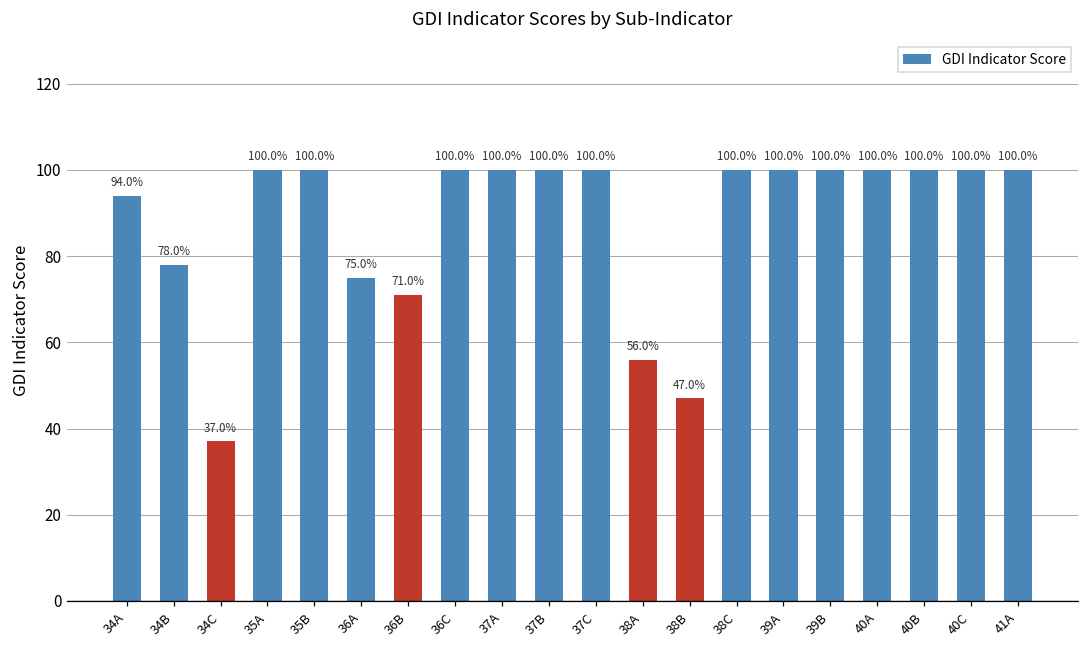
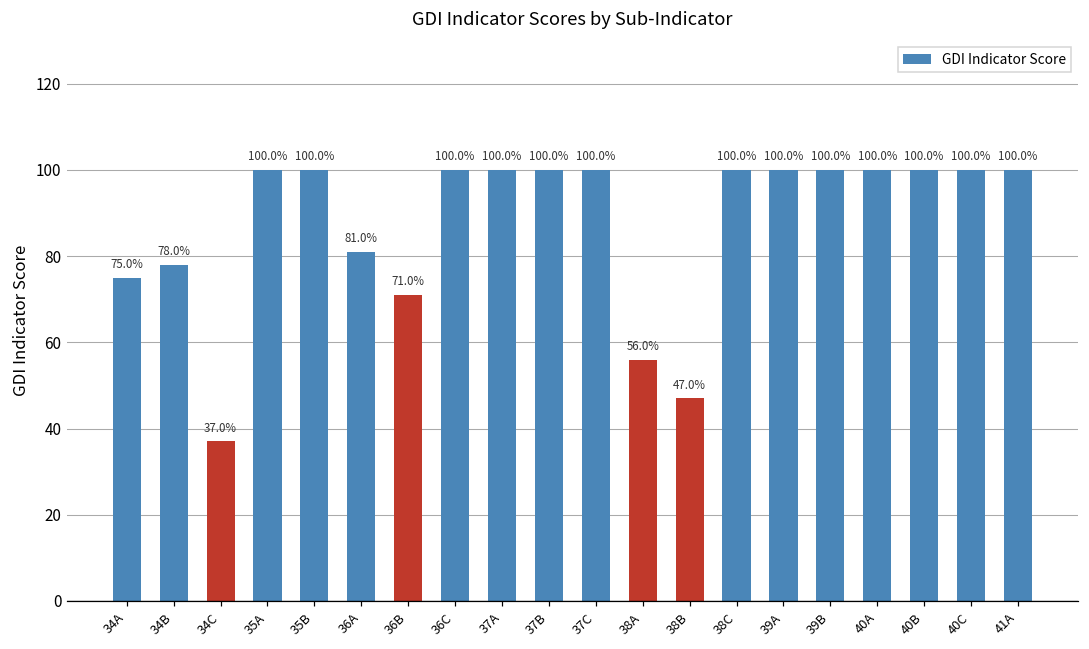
  {
-   "34A": "94.0%",
+   "34A": "75.0%",
    "34B": "78.0%",
    "34C": "37.0%",
    "35A": "100.0%",
    "35B": "100.0%",
-   "36A": "75.0%",
+   "36A": "81.0%",
    "36B": "71.0%",
    "36C": "100.0%",
    "37A": "100.0%",
    "37B": "100.0%",
    "37C": "100.0%",
    "38A": "56.0%",
    "38B": "47.0%",
    "38C": "100.0%",
    "39A": "100.0%",
    "39B": "100.0%",
    "40A": "100.0%",
    "40B": "100.0%",
    "40C": "100.0%",
    "41A": "100.0%"
  }
